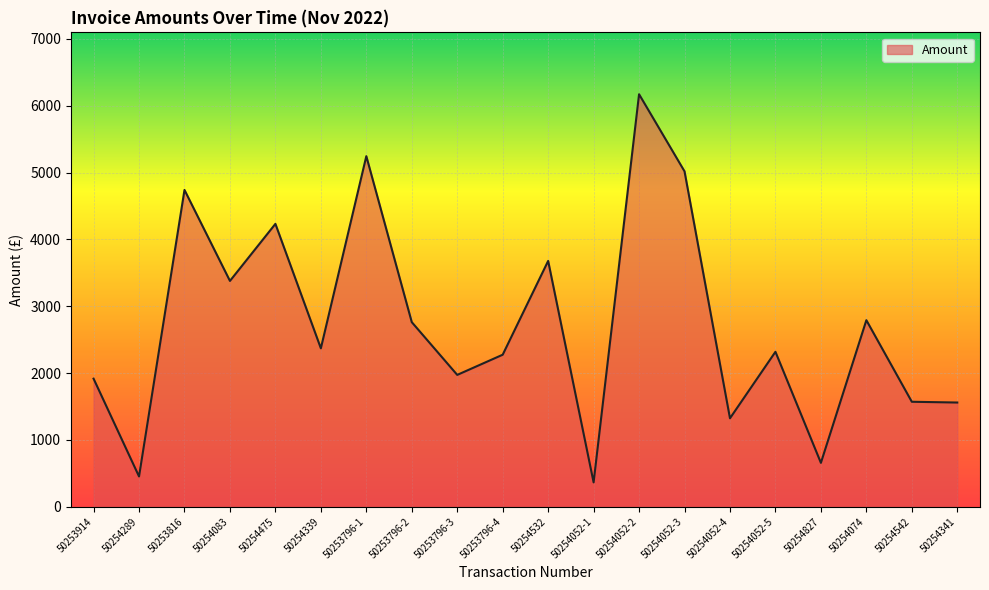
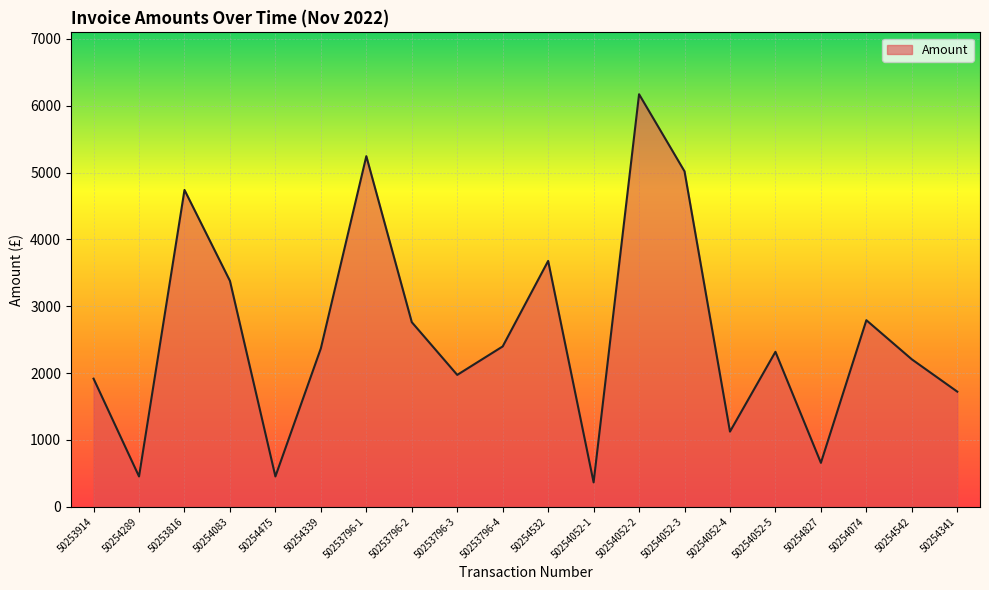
  {
    "50253914": 1900,
    "50254289": 500,
    "50253816": 4700,
    "50254083": 3400,
-   "50254475": 4200,
+   "50254475": 500,
    "50254339": 2400,
    "50253796-1": 5200,
    "50253796-2": 2800,
    "50253796-3": 2000,
-   "50253796-4": 2300,
+   "50253796-4": 2400,
    "50254532": 3700,
    "50254052-1": 400,
    "50254052-2": 6200,
    "50254052-3": 5000,
-   "50254052-4": 1300,
+   "50254052-4": 1100,
    "50254052-5": 2300,
    "50254827": 700,
    "50254074": 2800,
-   "50254542": 1600,
-   "50254341": 1600
+   "50254542": 2200,
+   "50254341": 1700
  }
